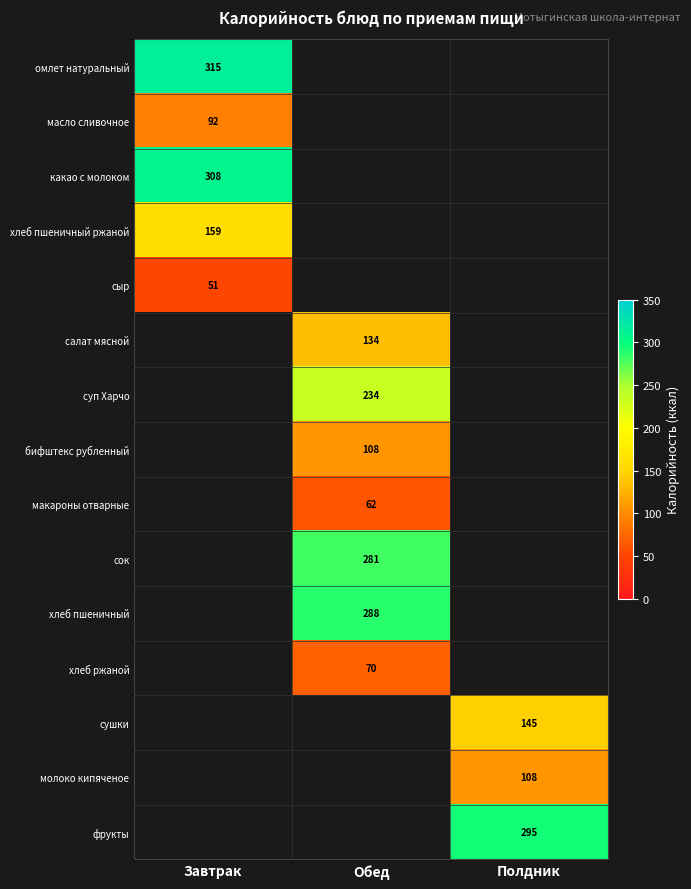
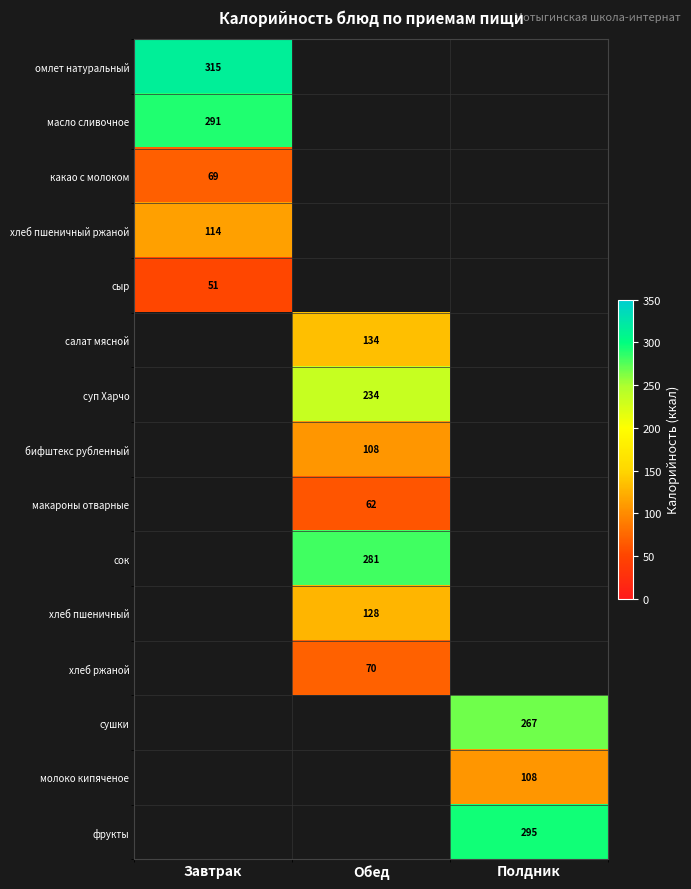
  {
    "омлет натуральный": {
      "Завтрак": 315
    },
    "масло сливочное": {
-     "Завтрак": 92
+     "Завтрак": 291
    },
    "какао с молоком": {
-     "Завтрак": 308
+     "Завтрак": 69
    },
    "хлеб пшеничный ржаной": {
-     "Завтрак": 159
+     "Завтрак": 114
    },
    "сыр": {
      "Завтрак": 51
    },
    "салат мясной": {
      "Обед": 134
    },
    "суп Харчо": {
      "Обед": 234
    },
    "бифштекс рубленный": {
      "Обед": 108
    },
    "макароны отварные": {
      "Обед": 62
    },
    "сок": {
      "Обед": 281
    },
    "хлеб пшеничный": {
-     "Обед": 288
+     "Обед": 128
    },
    "хлеб ржаной": {
      "Обед": 70
    },
    "сушки": {
-     "Полдник": 145
+     "Полдник": 267
    },
    "молоко кипяченое": {
      "Полдник": 108
    },
    "фрукты": {
      "Полдник": 295
    }
  }
